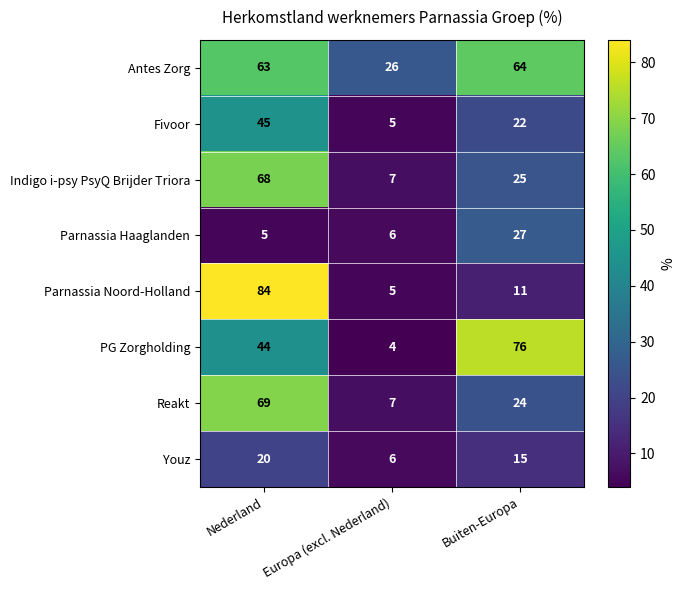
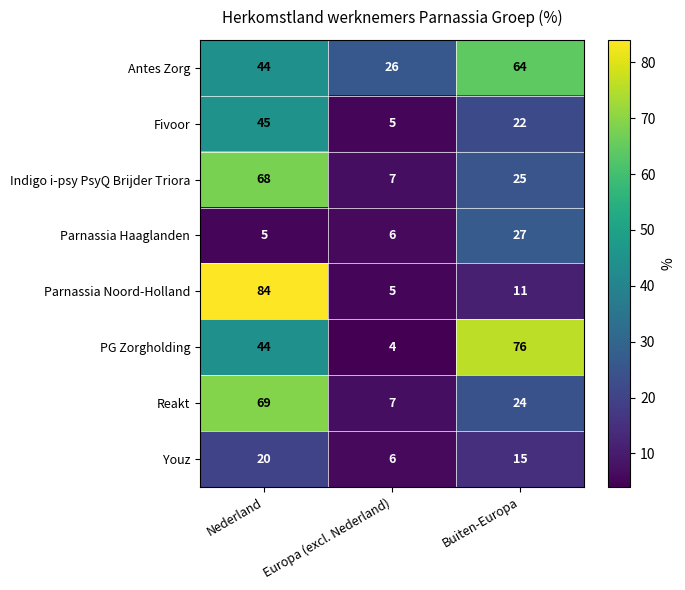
  {
    "Antes Zorg": {
-     "Nederland": 63,
+     "Nederland": 44,
      "Europa (excl. Nederland)": 26,
      "Buiten-Europa": 64
    },
    "Fivoor": {
      "Nederland": 45,
      "Europa (excl. Nederland)": 5,
      "Buiten-Europa": 22
    },
    "Indigo i-psy PsyQ Brijder Triora": {
      "Nederland": 68,
      "Europa (excl. Nederland)": 7,
      "Buiten-Europa": 25
    },
    "Parnassia Haaglanden": {
      "Nederland": 5,
      "Europa (excl. Nederland)": 6,
      "Buiten-Europa": 27
    },
    "Parnassia Noord-Holland": {
      "Nederland": 84,
      "Europa (excl. Nederland)": 5,
      "Buiten-Europa": 11
    },
    "PG Zorgholding": {
      "Nederland": 44,
      "Europa (excl. Nederland)": 4,
      "Buiten-Europa": 76
    },
    "Reakt": {
      "Nederland": 69,
      "Europa (excl. Nederland)": 7,
      "Buiten-Europa": 24
    },
    "Youz": {
      "Nederland": 20,
      "Europa (excl. Nederland)": 6,
      "Buiten-Europa": 15
    }
  }
